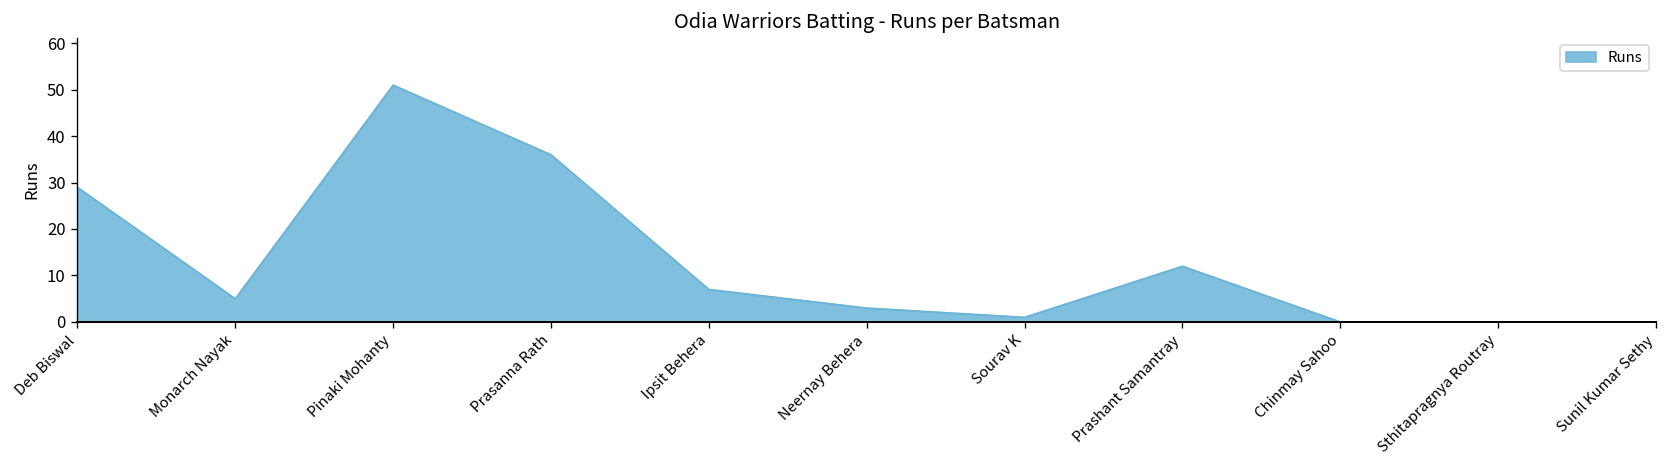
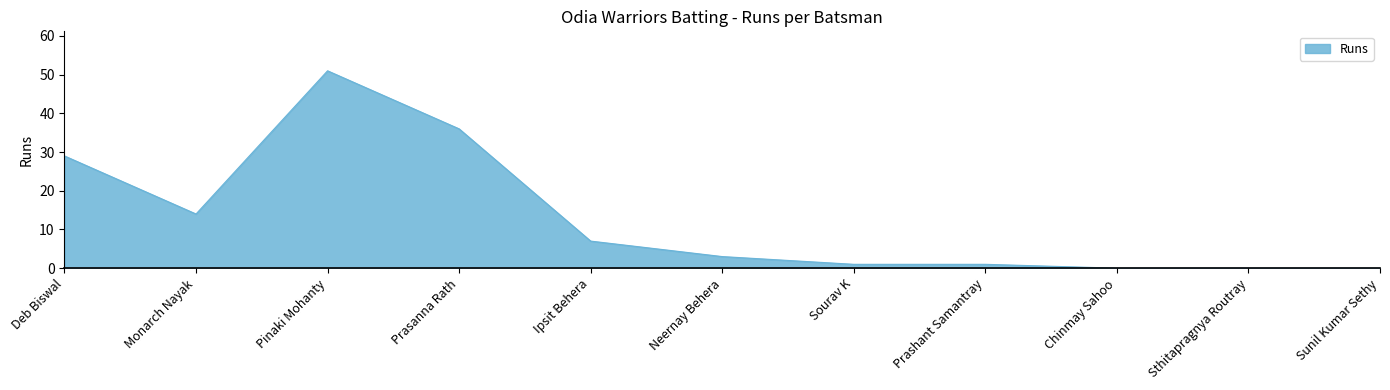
  {
    "Deb Biswal": 29,
-   "Monarch Nayak": 5,
+   "Monarch Nayak": 14,
    "Pinaki Mohanty": 51,
    "Prasanna Rath": 36,
    "Ipsit Behera": 7,
    "Neernay Behera": 3,
    "Sourav K": 1,
-   "Prashant Samantray": 12,
+   "Prashant Samantray": 1,
    "Chinmay Sahoo": 0,
    "Sthitapragnya Routray": 0,
    "Sunil Kumar Sethy": 0
  }
